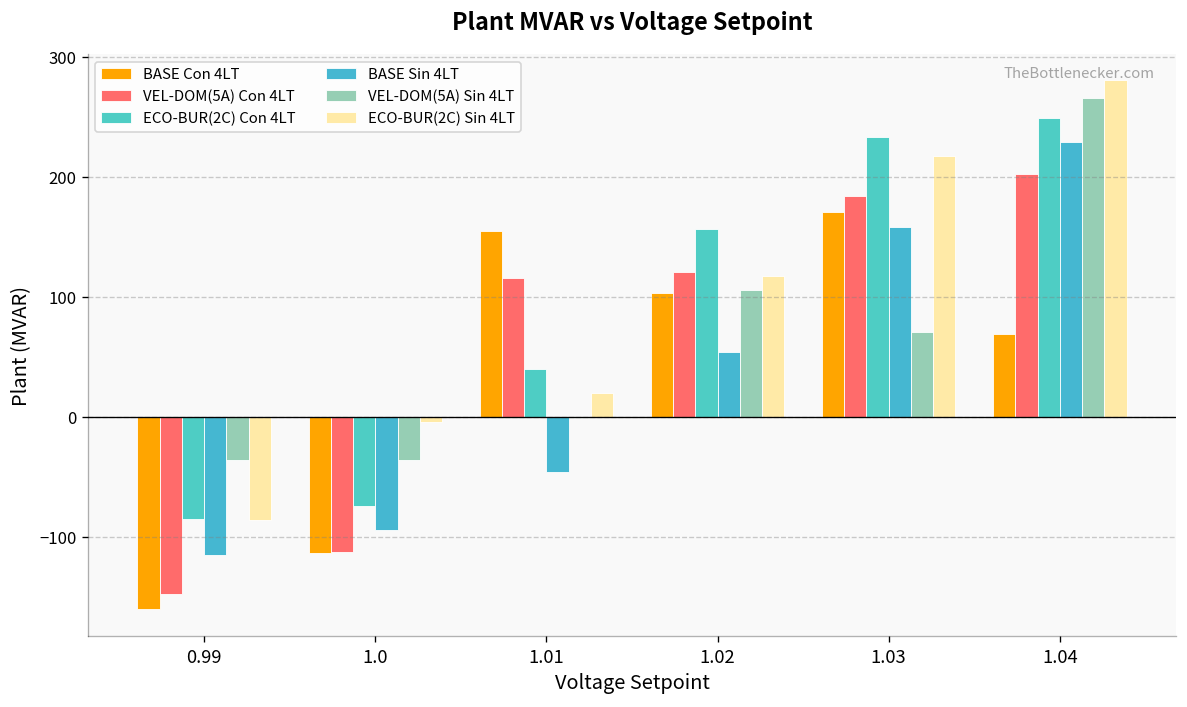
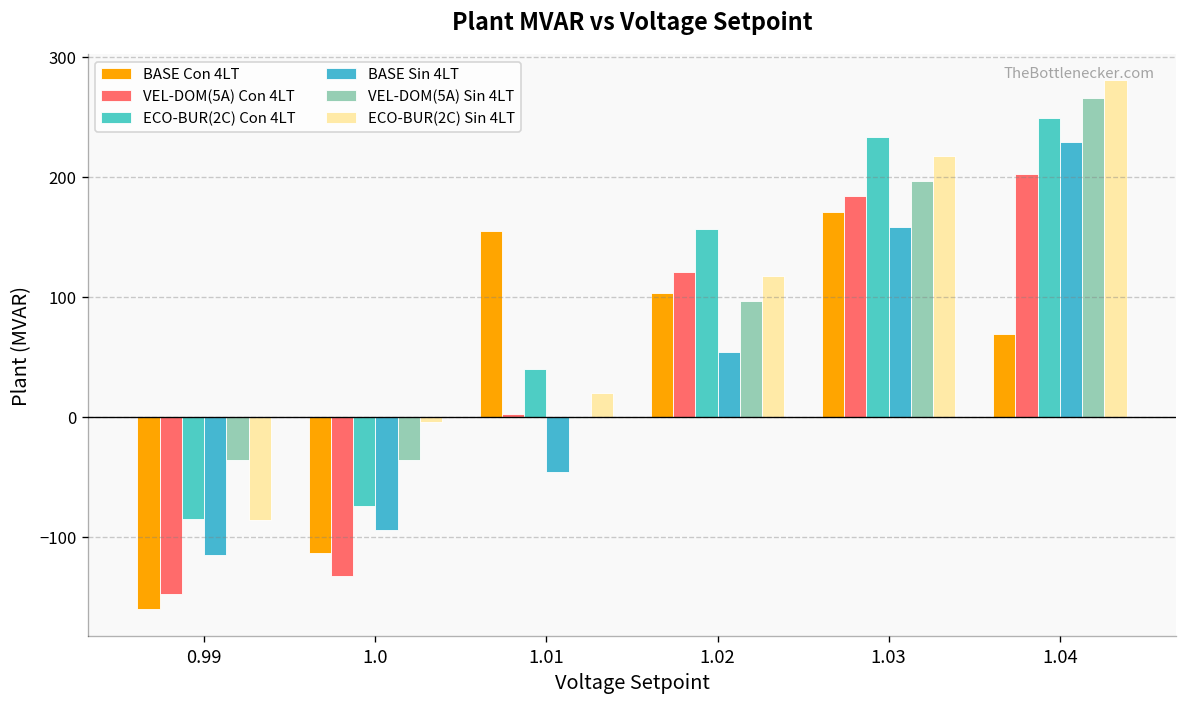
  {
    "BASE Con 4LT": {
      "0.99": -161,
      "1.0": -114,
      "1.01": 154,
      "1.02": 103,
      "1.03": 170,
      "1.04": 69
    },
    "VEL-DOM(5A) Con 4LT": {
      "0.99": -148,
-     "1.0": -113,
-     "1.01": 115,
+     "1.0": -133,
+     "1.01": 2,
      "1.02": 120,
      "1.03": 184,
      "1.04": 202
    },
    "VEL-DOM(5A) Sin 4LT": {
      "0.99": -36,
      "1.0": -36,
-     "1.02": 105,
-     "1.03": 70,
+     "1.02": 96,
+     "1.03": 196,
      "1.04": 265
    },
    "ECO-BUR(2C) Sin 4LT": {
      "0.99": -86,
      "1.0": -5,
      "1.01": 19,
      "1.02": 117,
      "1.03": 217,
      "1.04": 280
    }
  }
